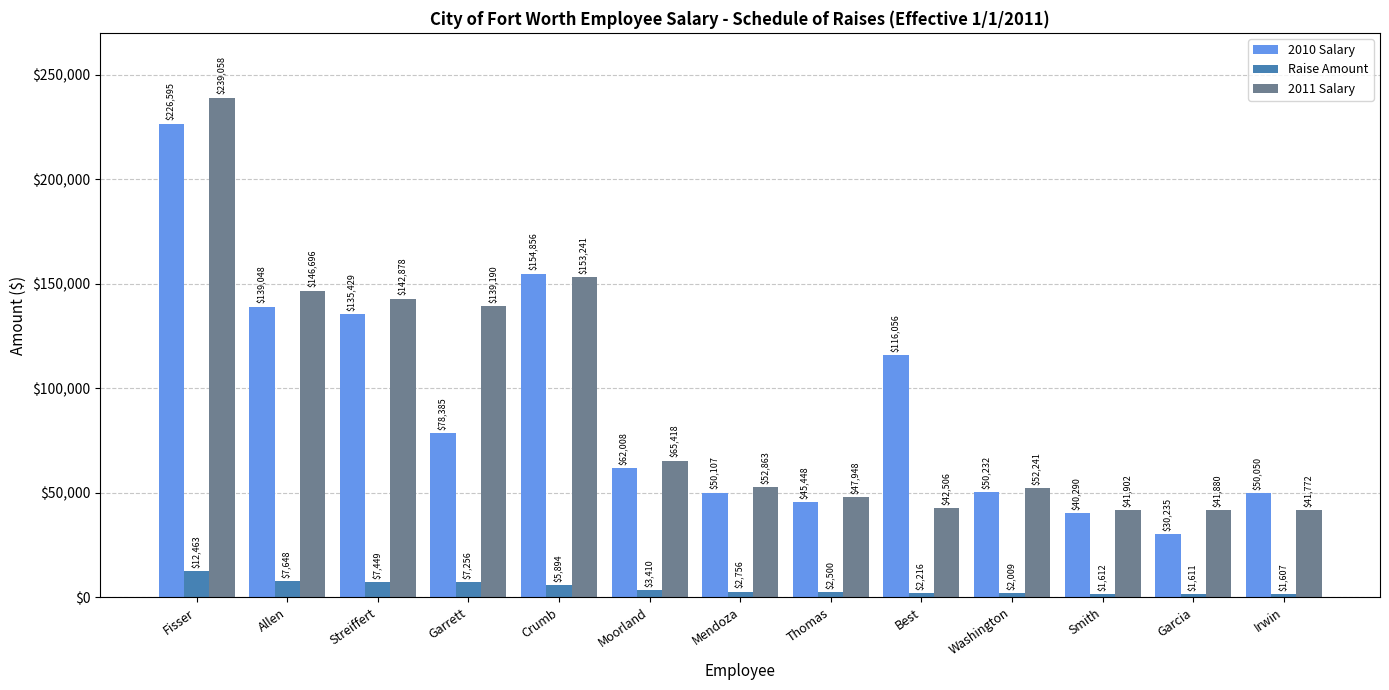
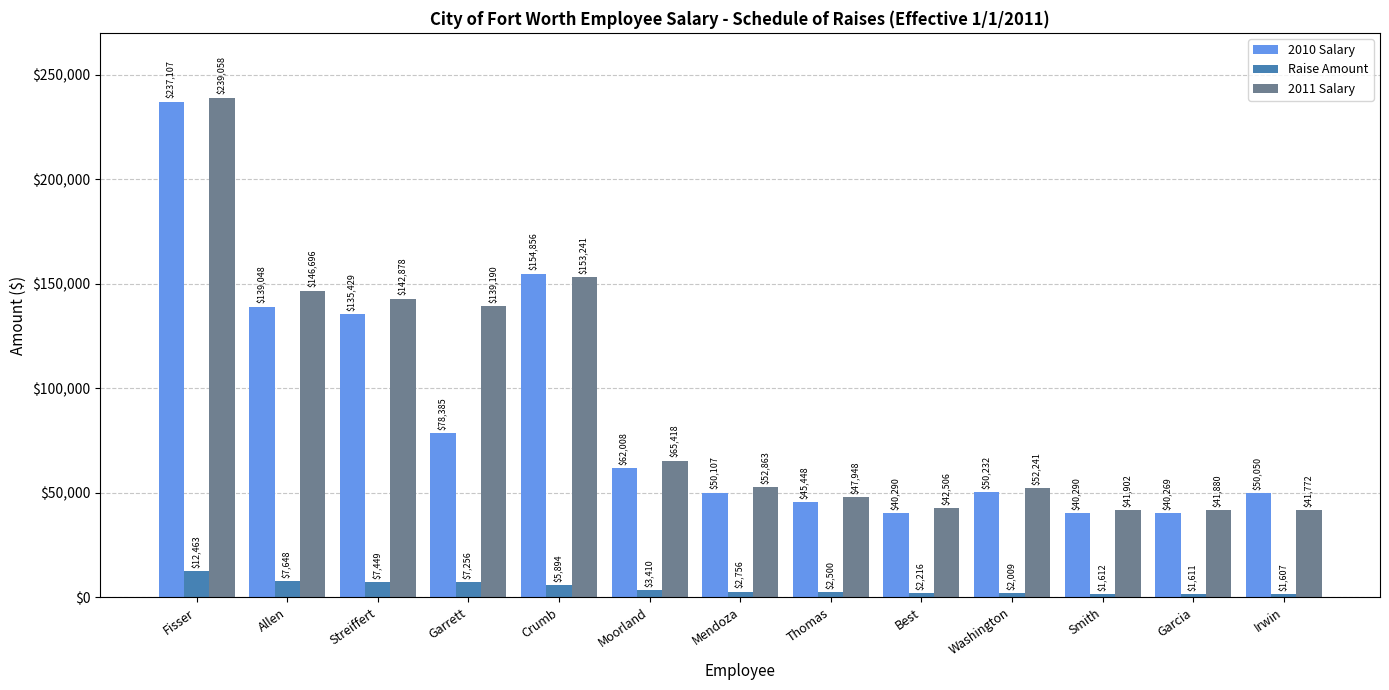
  {
    "2010 Salary": {
-     "Fisser": "$226,595",
+     "Fisser": "$237,107",
      "Allen": "$139,048",
      "Streiffert": "$135,429",
      "Garrett": "$78,385",
      "Crumb": "$154,856",
      "Moorland": "$62,008",
      "Mendoza": "$50,107",
      "Thomas": "$45,448",
-     "Best": "$116,056",
+     "Best": "$40,290",
      "Washington": "$50,232",
      "Smith": "$40,290",
-     "Garcia": "$30,235",
+     "Garcia": "$40,269",
      "Irwin": "$50,050"
    }
  }
